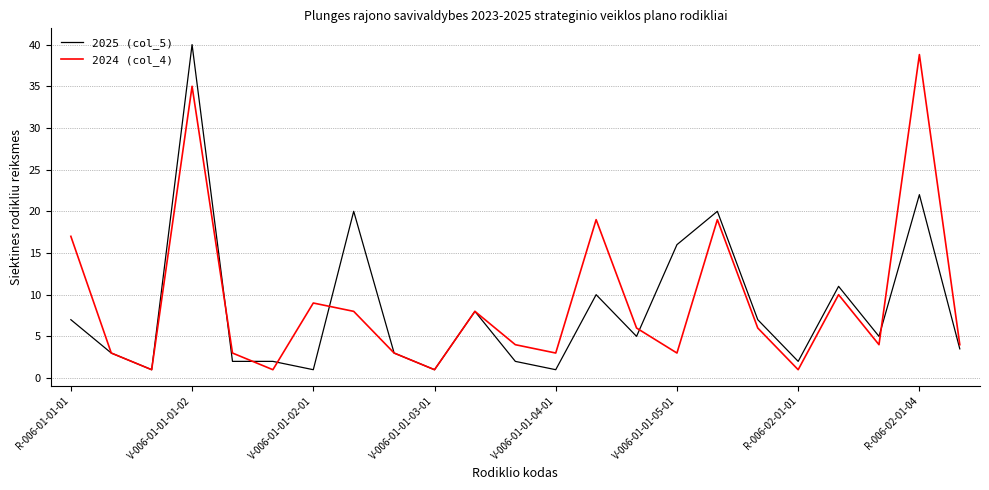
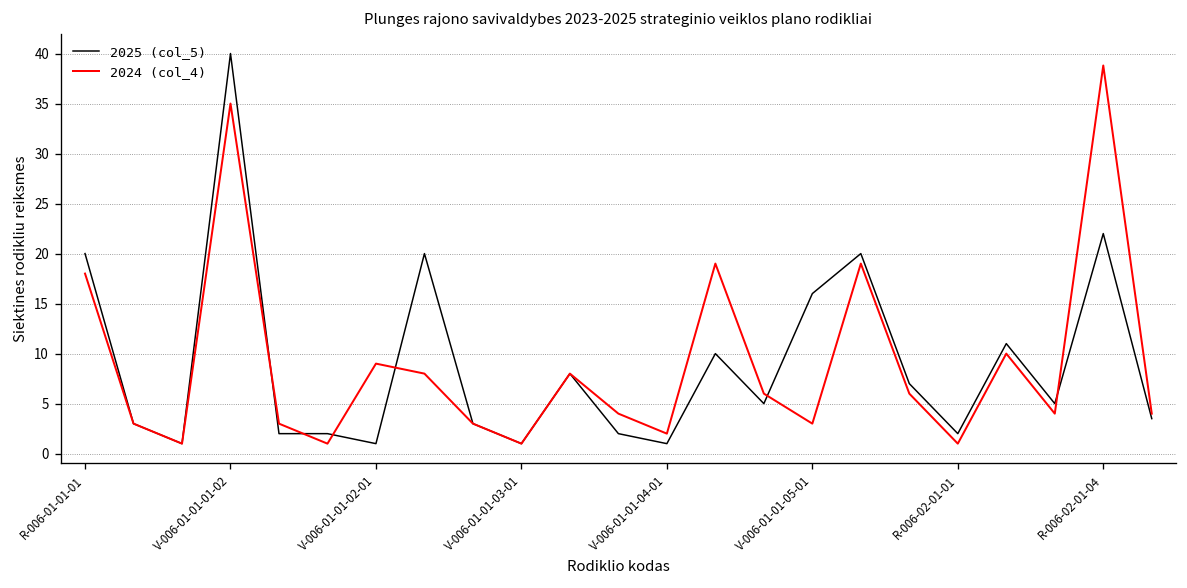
  {
    "2025 (col_5)": {
-     "R-006-01-01-01": 7,
+     "R-006-01-01-01": 20,
      "V-006-01-01-01-02": 40,
      "V-006-01-01-02-01": 1,
      "V-006-01-01-04-01": 1,
      "V-006-01-01-05-01": 16,
      "R-006-02-01-01": 2,
      "R-006-02-01-04": 22
    },
    "2024 (col_4)": {
-     "R-006-01-01-01": 17,
+     "R-006-01-01-01": 18,
      "V-006-01-01-01-02": 35,
      "V-006-01-01-02-01": 9,
-     "V-006-01-01-04-01": 3,
+     "V-006-01-01-04-01": 2,
      "V-006-01-01-05-01": 3,
      "R-006-02-01-01": 1,
      "R-006-02-01-04": 39
    }
  }
